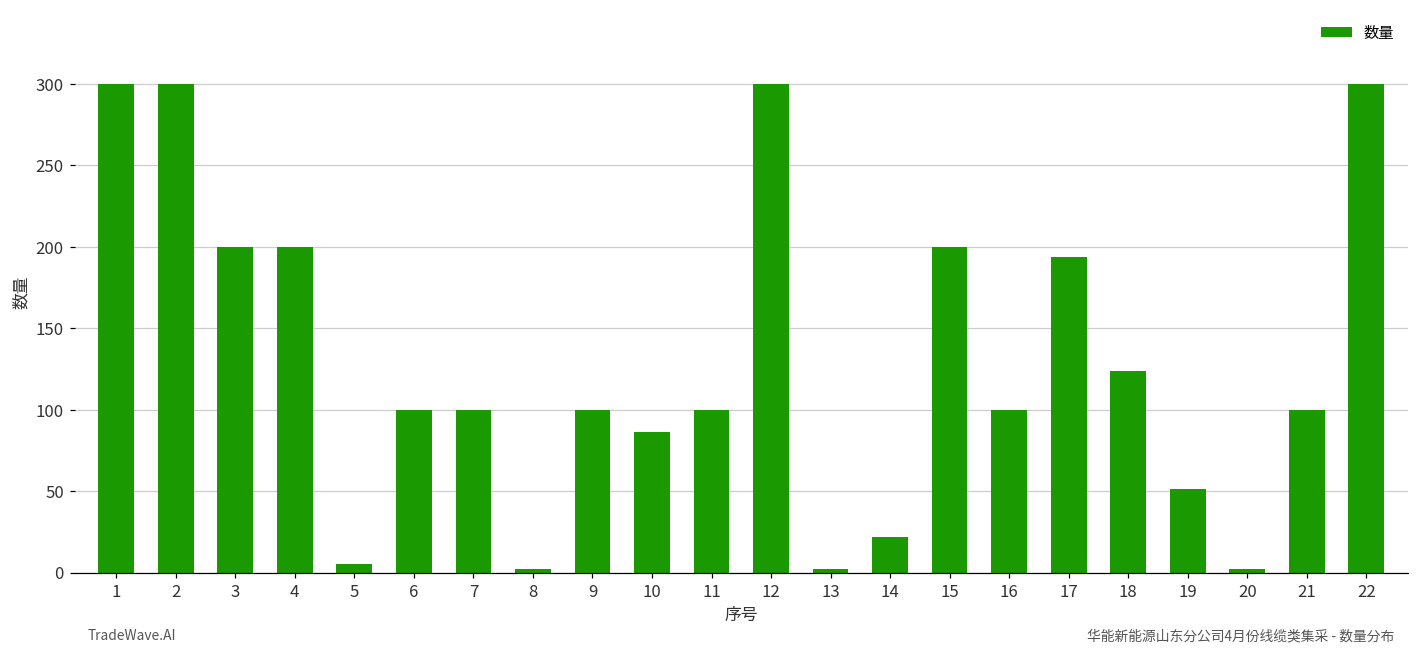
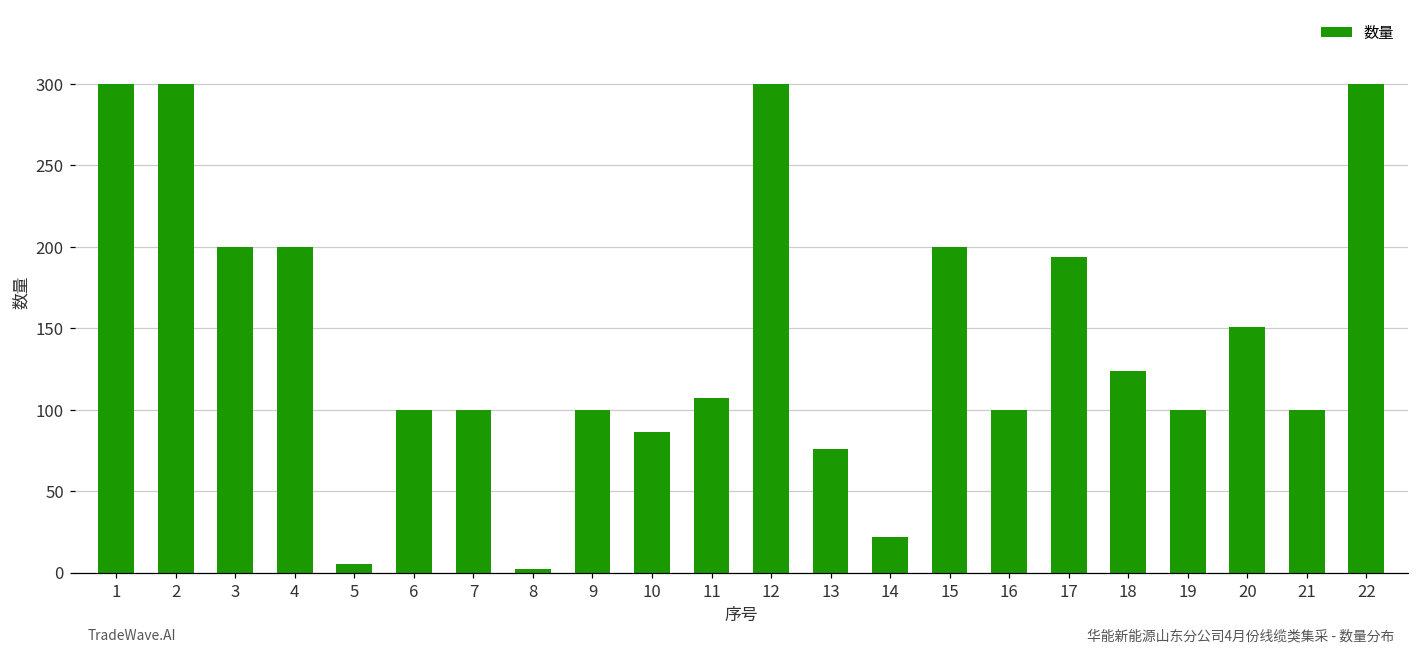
  {
    "1": 300,
    "2": 300,
    "3": 200,
    "4": 200,
    "5": 5,
    "6": 100,
    "7": 100,
    "8": 2,
    "9": 100,
    "10": 86,
-   "11": 100,
+   "11": 107,
    "12": 300,
-   "13": 2,
+   "13": 76,
    "14": 22,
    "15": 200,
    "16": 100,
    "17": 194,
    "18": 124,
-   "19": 51,
-   "20": 2,
+   "19": 100,
+   "20": 151,
    "21": 100,
    "22": 300
  }
